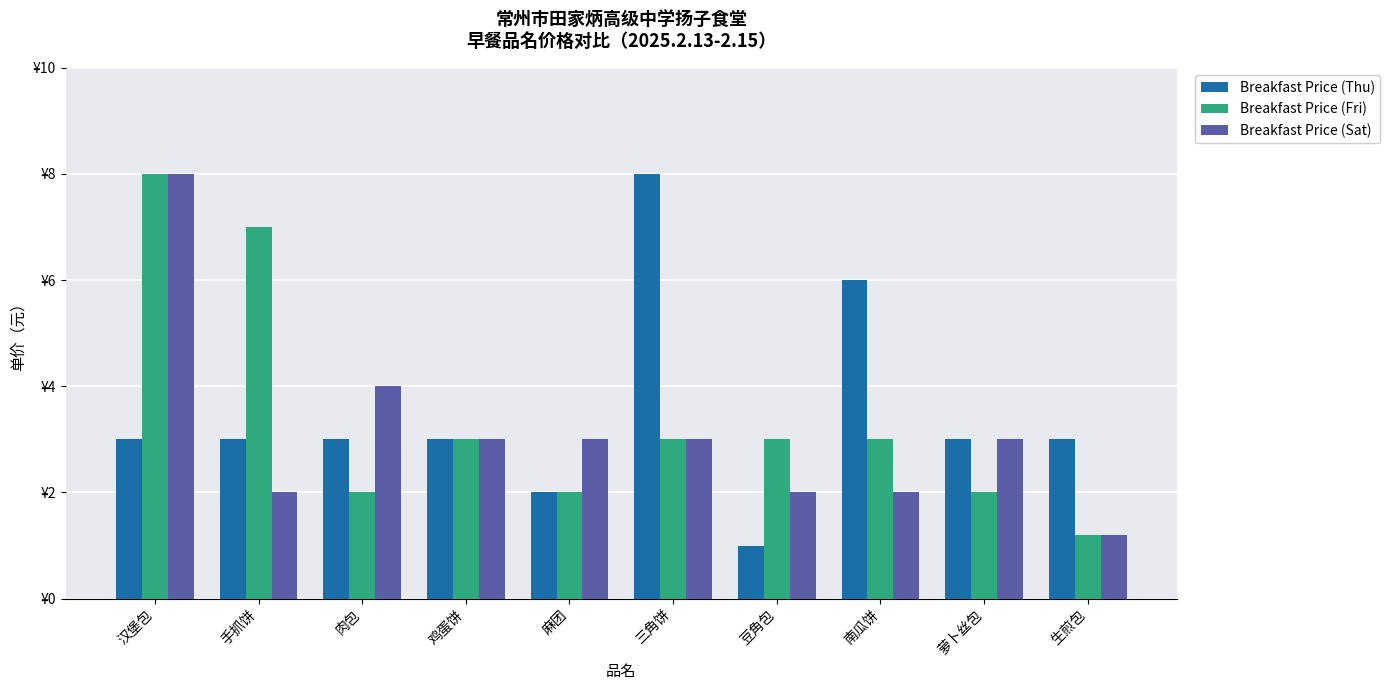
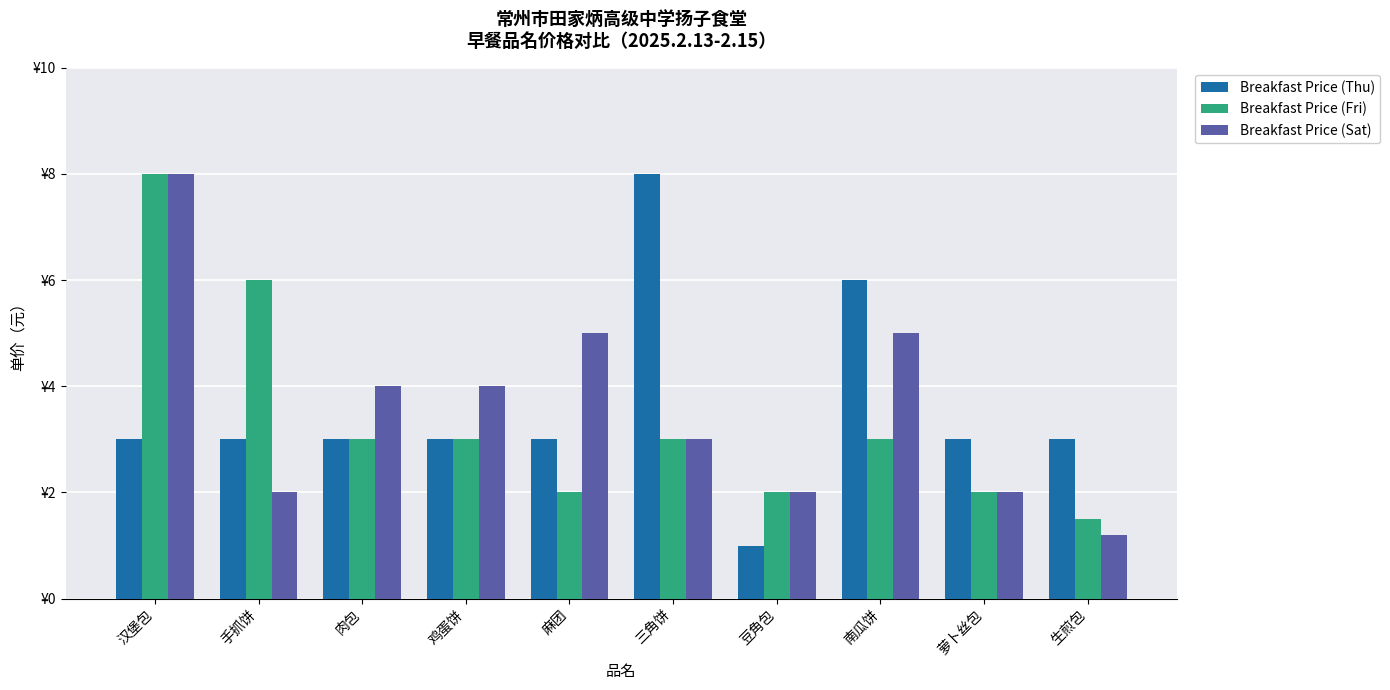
  {
    "Breakfast Price (Thu)": {
      "汉堡包": "¥3",
      "手抓饼": "¥3",
      "肉包": "¥3",
      "鸡蛋饼": "¥3",
-     "麻团": "¥2",
+     "麻团": "¥3",
      "三角饼": "¥8",
      "豆角包": "¥1",
      "南瓜饼": "¥6",
      "萝卜丝包": "¥3",
      "生煎包": "¥3"
    },
    "Breakfast Price (Fri)": {
      "汉堡包": "¥8.0",
-     "手抓饼": "¥7",
-     "肉包": "¥2",
+     "手抓饼": "¥6",
+     "肉包": "¥3",
      "鸡蛋饼": "¥3.0",
      "麻团": "¥2.0",
      "三角饼": "¥3.0",
-     "豆角包": "¥3",
+     "豆角包": "¥2",
      "南瓜饼": "¥3.0",
      "萝卜丝包": "¥2.0",
-     "生煎包": "¥1.2"
+     "生煎包": "¥1.5"
    },
    "Breakfast Price (Sat)": {
      "汉堡包": "¥8",
      "手抓饼": "¥2",
      "肉包": "¥4",
-     "鸡蛋饼": "¥3",
-     "麻团": "¥3",
+     "鸡蛋饼": "¥4",
+     "麻团": "¥5",
      "三角饼": "¥3",
      "豆角包": "¥2",
-     "南瓜饼": "¥2",
-     "萝卜丝包": "¥3",
+     "南瓜饼": "¥5",
+     "萝卜丝包": "¥2",
      "生煎包": "¥1.2"
    }
  }
